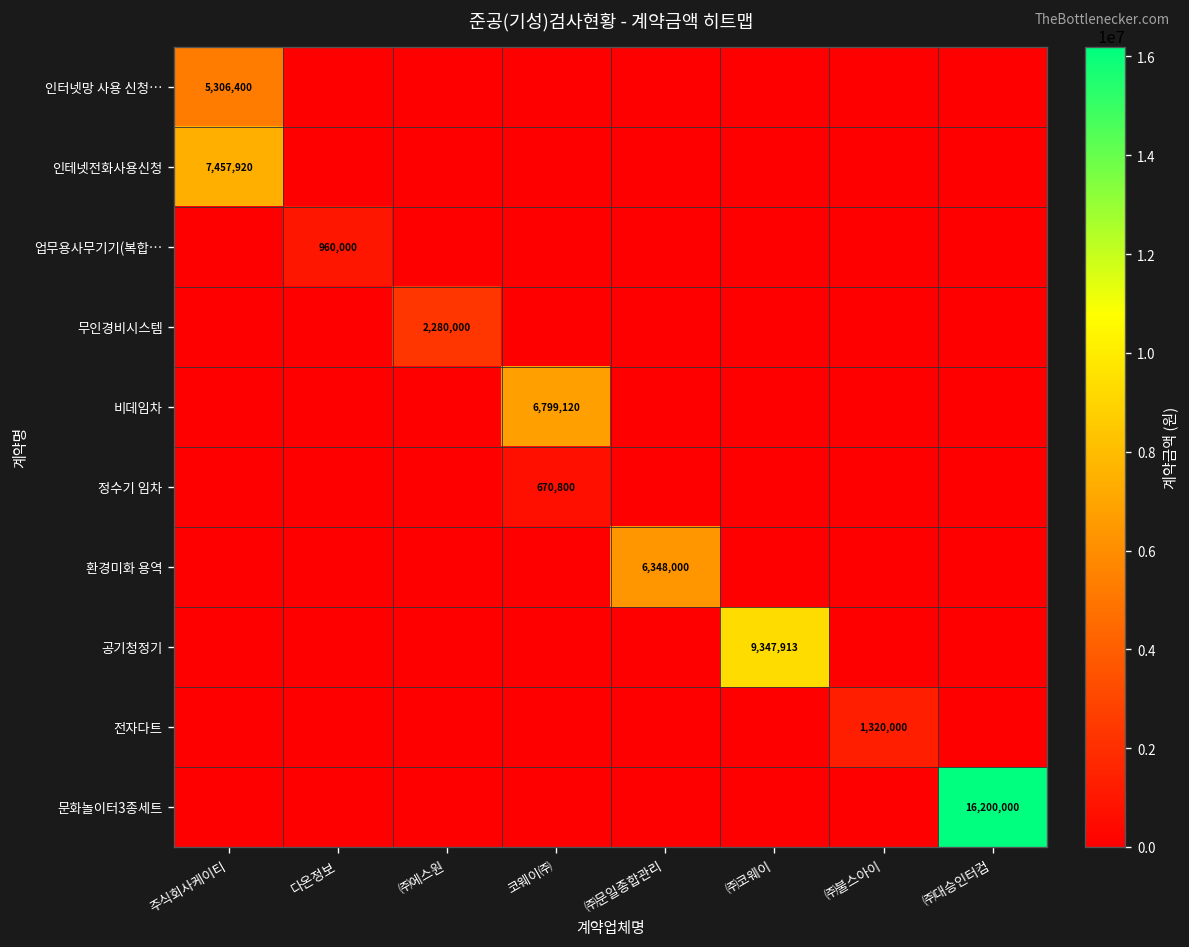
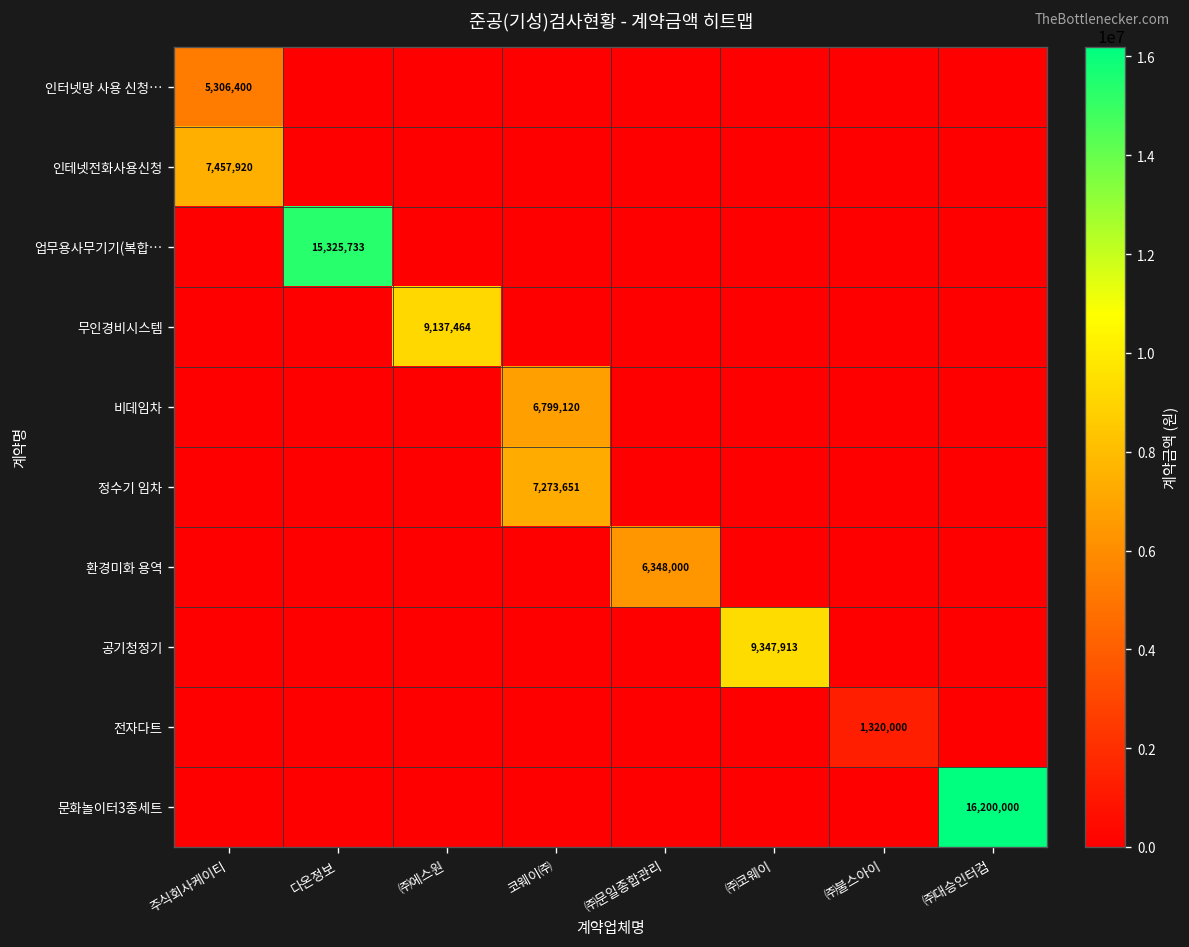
  {
    "인터넷망 사용 신청…": {
      "주식회사케이티": "5,306,400"
    },
    "인테넷전화사용신청": {
      "주식회사케이티": "7,457,920"
    },
    "업무용사무기기(복합…": {
-     "다온정보": "960,000"
+     "다온정보": "15,325,733"
    },
    "무인경비시스템": {
-     "㈜에스원": "2,280,000"
+     "㈜에스원": "9,137,464"
    },
    "비데임차": {
      "코웨이㈜": "6,799,120"
    },
    "정수기 임차": {
-     "코웨이㈜": "670,800"
+     "코웨이㈜": "7,273,651"
    },
    "환경미화 용역": {
      "㈜문일종합관리": "6,348,000"
    },
    "공기청정기": {
      "㈜코웨이": "9,347,913"
    },
    "전자다트": {
      "㈜불스아이": "1,320,000"
    },
    "문화놀이터3종세트": {
      "㈜대승인터컴": "16,200,000"
    }
  }
